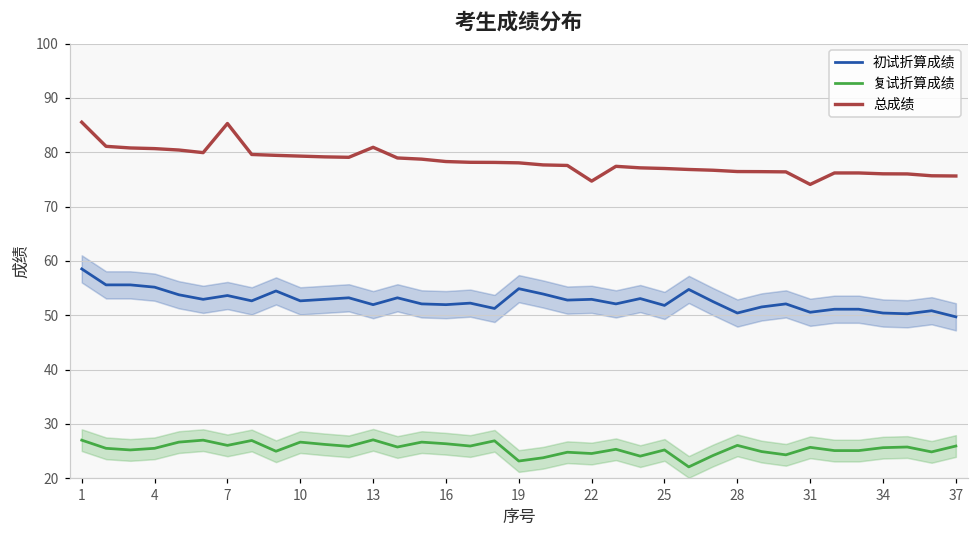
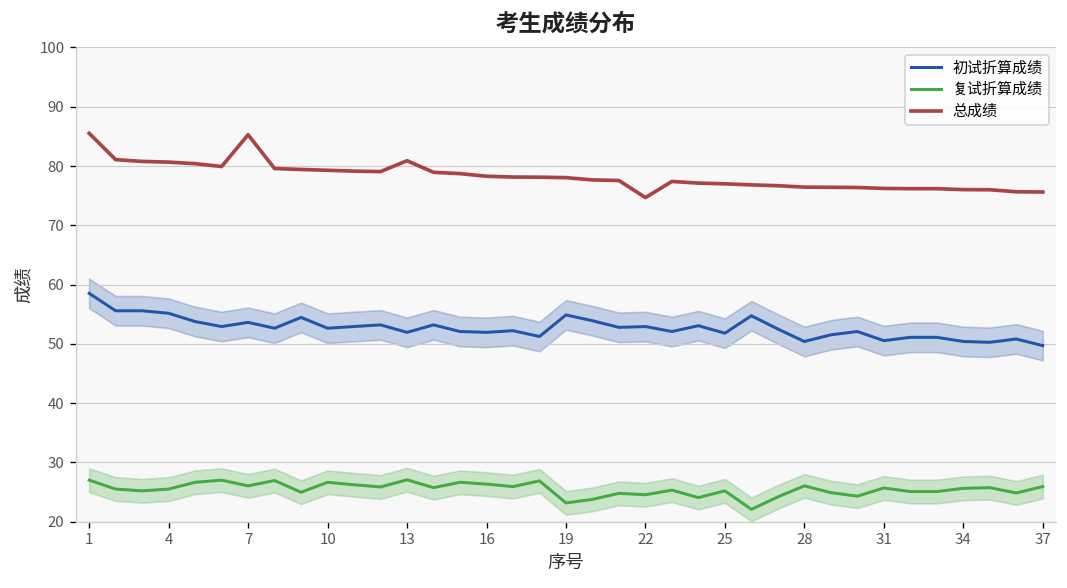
  {
    "总成绩": {
      "1": 86,
      "4": 81,
      "7": 85,
      "10": 79,
      "13": 81,
      "16": 78,
      "19": 78,
      "22": 75,
      "25": 77,
      "28": 76,
-     "31": 74,
+     "31": 76,
      "34": 76,
      "37": 76
    }
  }
